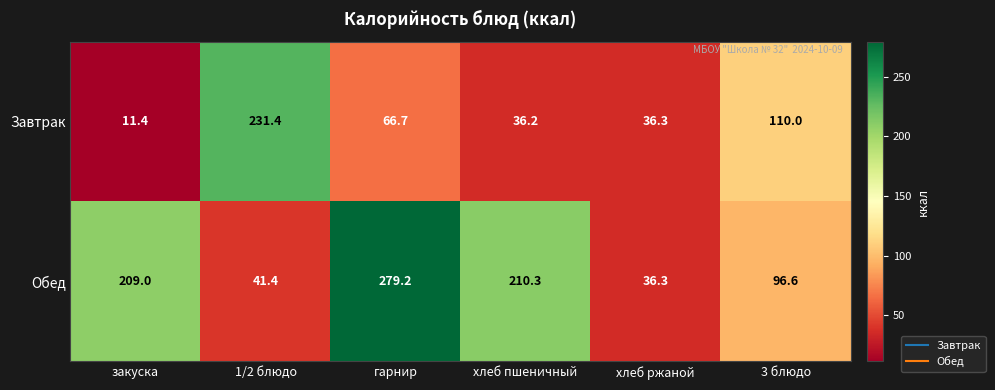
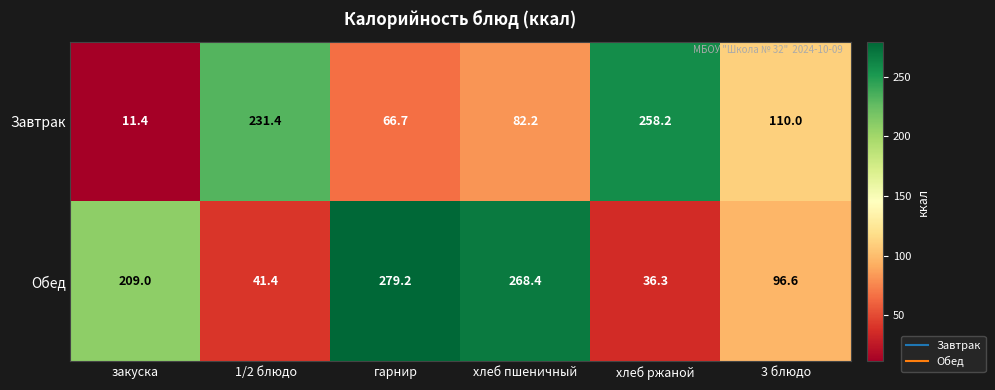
  {
    "Завтрак": {
      "закуска": 11.4,
      "1/2 блюдо": 231.4,
      "гарнир": 66.7,
-     "хлеб пшеничный": 36.2,
-     "хлеб ржаной": 36.3
+     "хлеб пшеничный": 82.2,
+     "хлеб ржаной": 258.2
    },
    "Обед": {
      "закуска": 209.0,
      "1/2 блюдо": 41.4,
      "гарнир": 279.2,
-     "хлеб пшеничный": 210.3,
+     "хлеб пшеничный": 268.4,
      "хлеб ржаной": 36.3,
      "3 блюдо": 96.6
    }
  }
